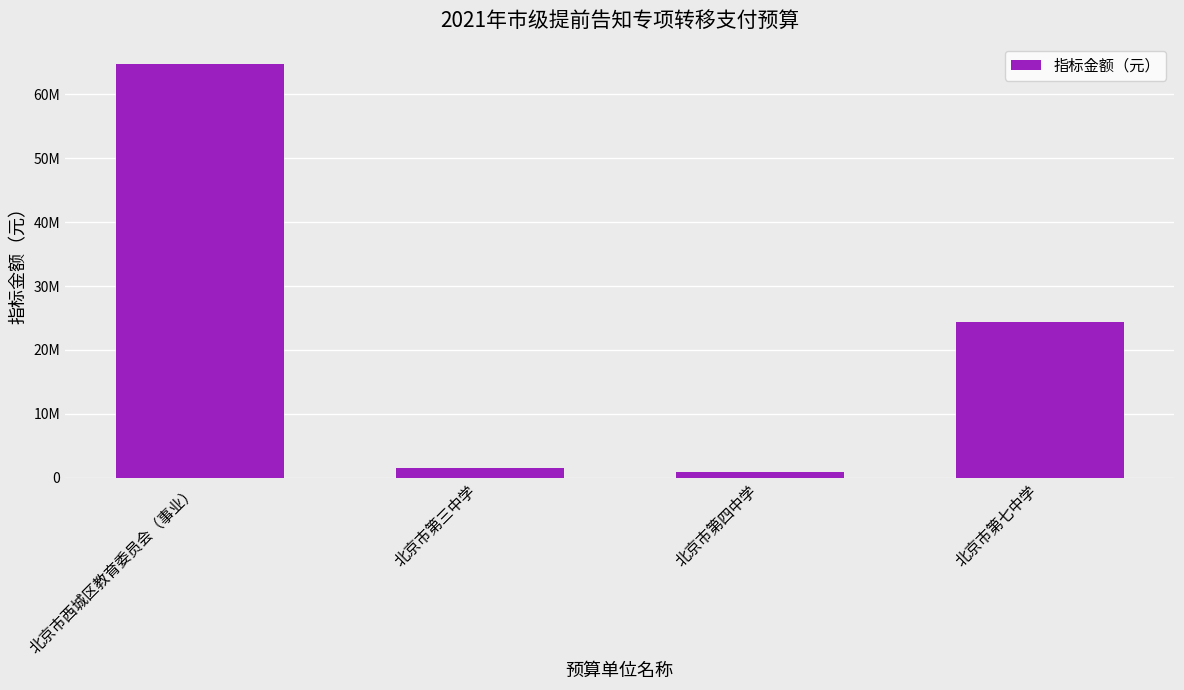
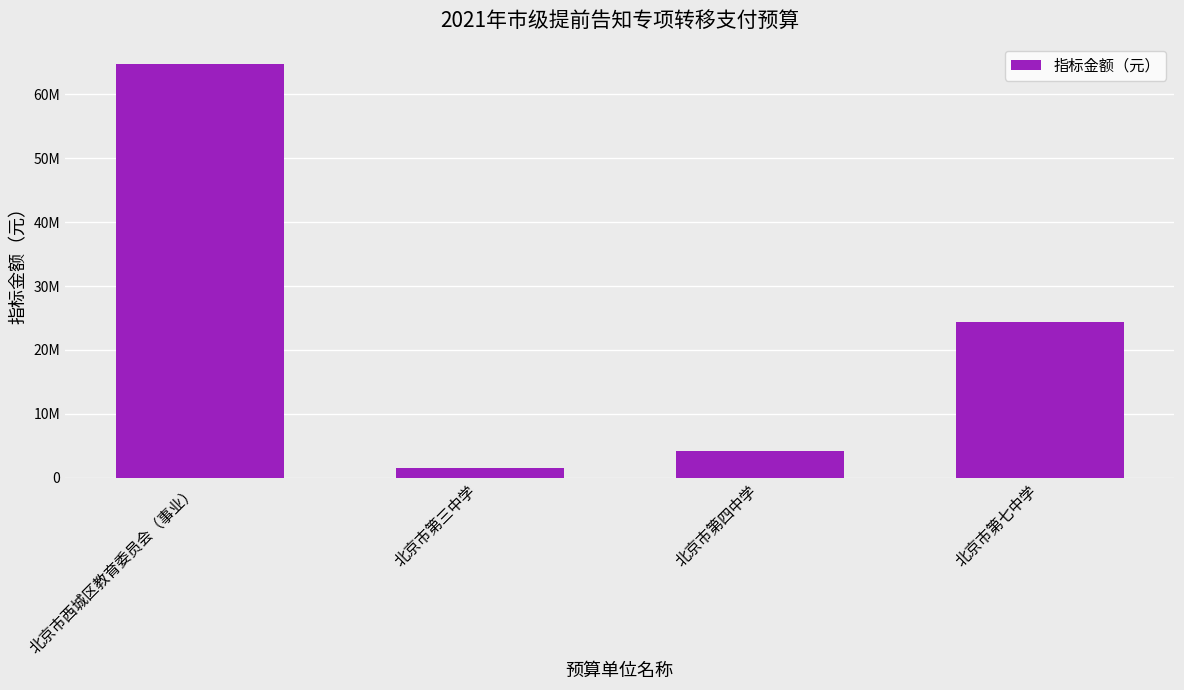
  {
    "北京市西城区教育委员会（事业）": 65000000,
    "北京市第三中学": 2000000,
-   "北京市第四中学": 1000000,
+   "北京市第四中学": 4000000,
    "北京市第七中学": 24000000
  }
